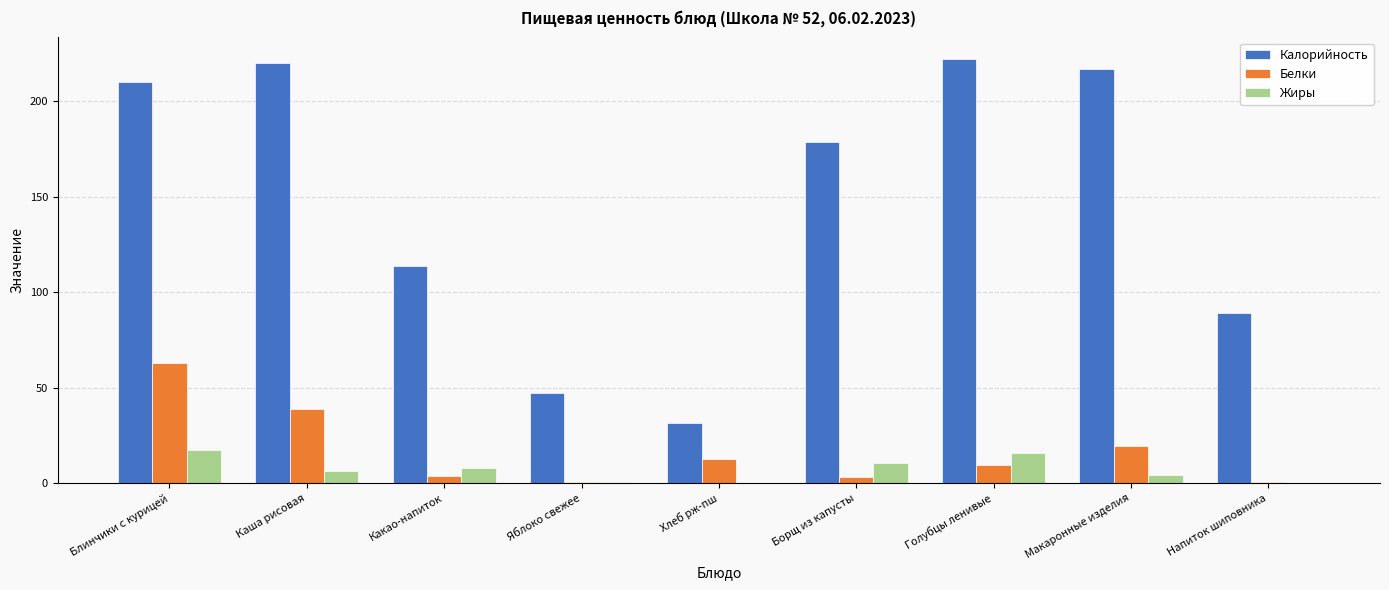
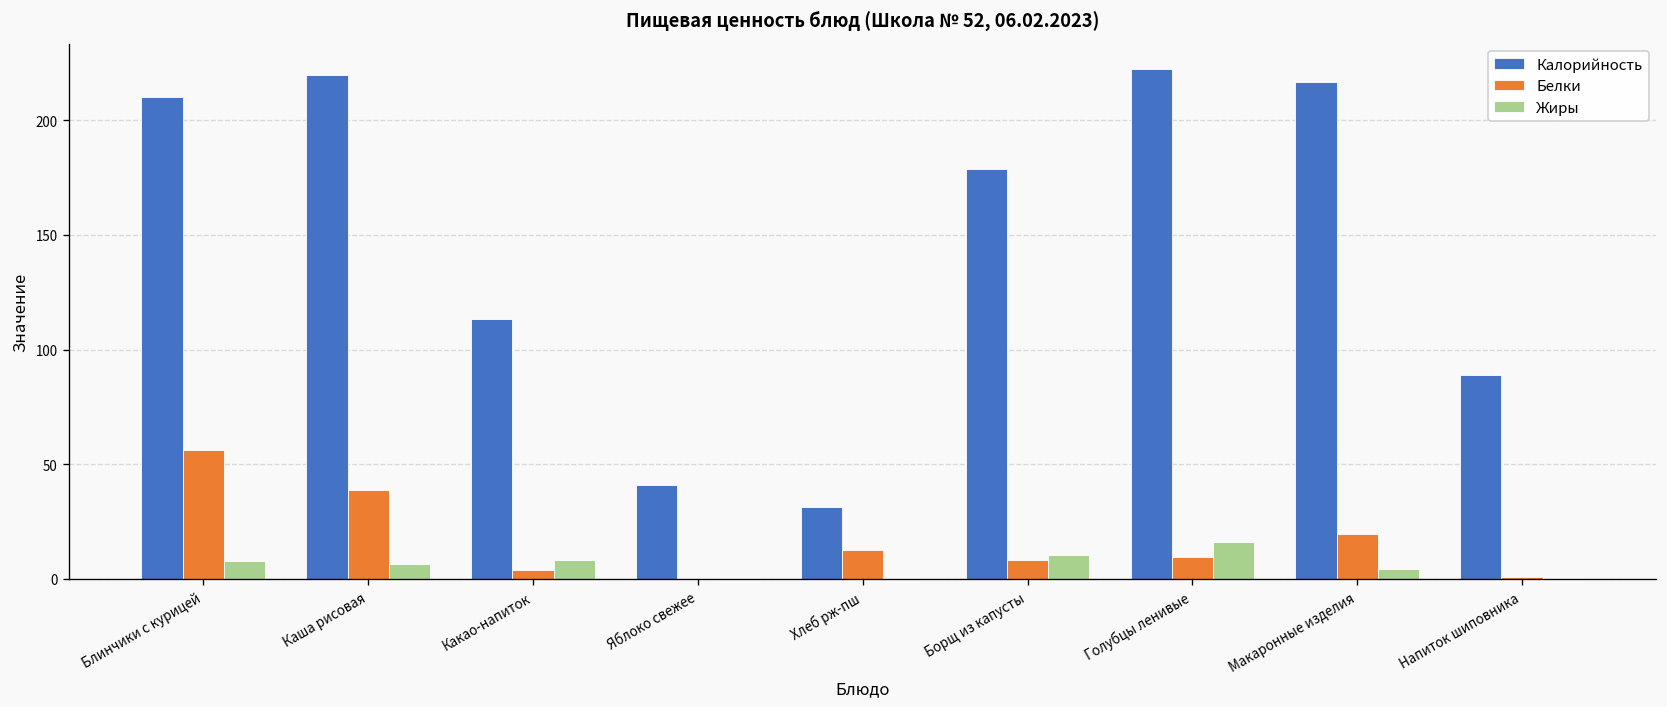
  {
    "Калорийность": {
      "Блинчики с курицей": 210,
      "Каша рисовая": 220,
      "Какао-напиток": 114,
-     "Яблоко свежее": 47,
+     "Яблоко свежее": 41,
      "Хлеб рж-пш": 31,
      "Борщ из капусты": 179,
      "Голубцы ленивые": 222,
      "Макаронные изделия": 217,
      "Напиток шиповника": 89
    },
    "Белки": {
-     "Блинчики с курицей": 63,
+     "Блинчики с курицей": 56,
      "Каша рисовая": 39,
      "Какао-напиток": 4,
      "Хлеб рж-пш": 13,
-     "Борщ из капусты": 3,
+     "Борщ из капусты": 8,
      "Голубцы ленивые": 10,
      "Макаронные изделия": 19
    },
    "Жиры": {
-     "Блинчики с курицей": 18,
+     "Блинчики с курицей": 8,
      "Каша рисовая": 7,
      "Какао-напиток": 8,
      "Борщ из капусты": 10,
      "Голубцы ленивые": 16,
      "Макаронные изделия": 4
    }
  }
